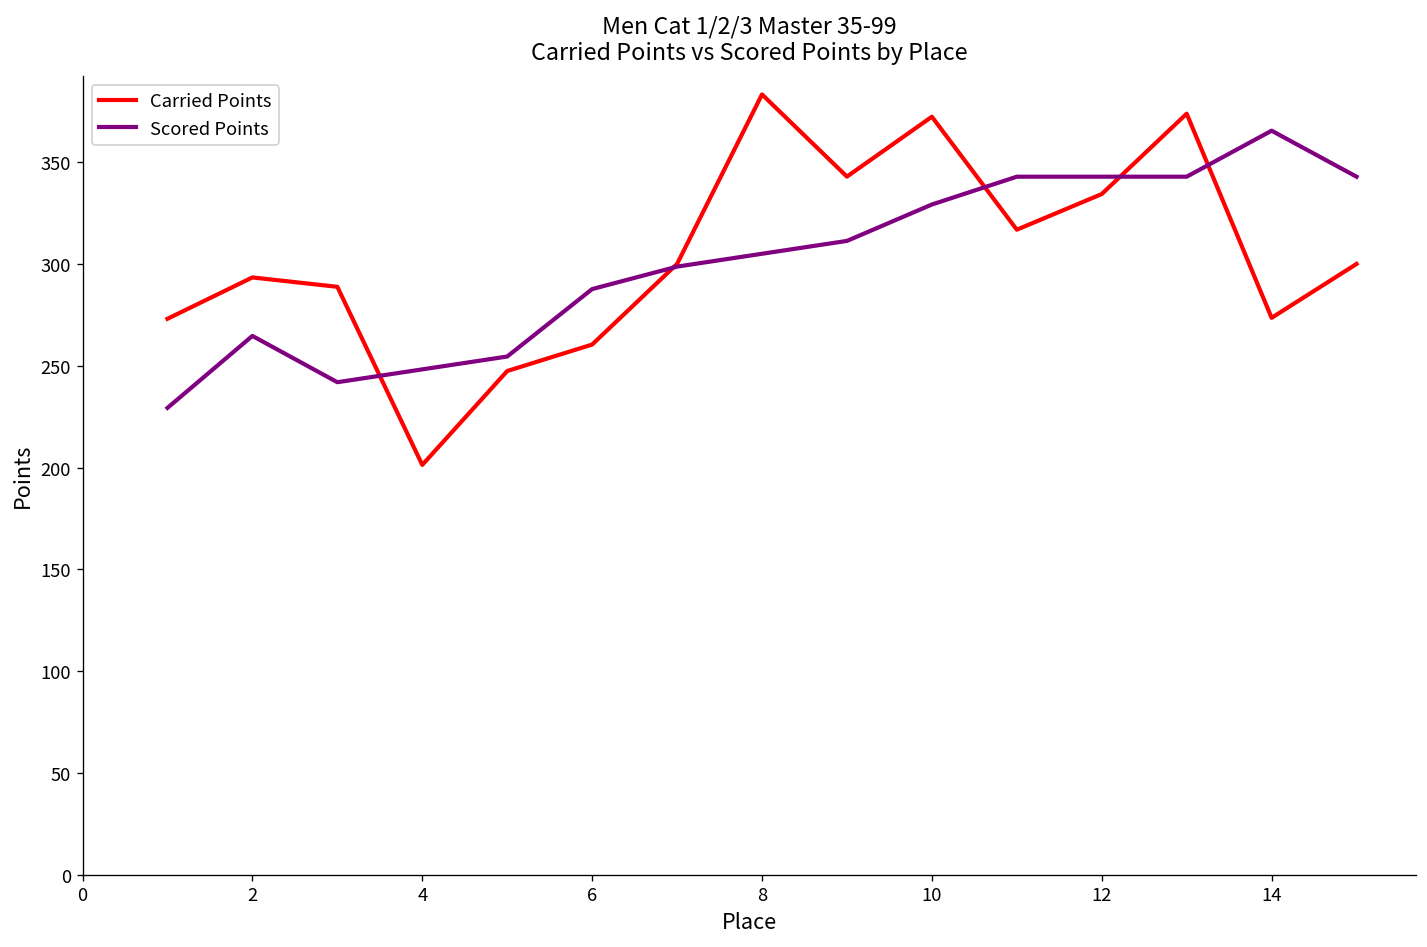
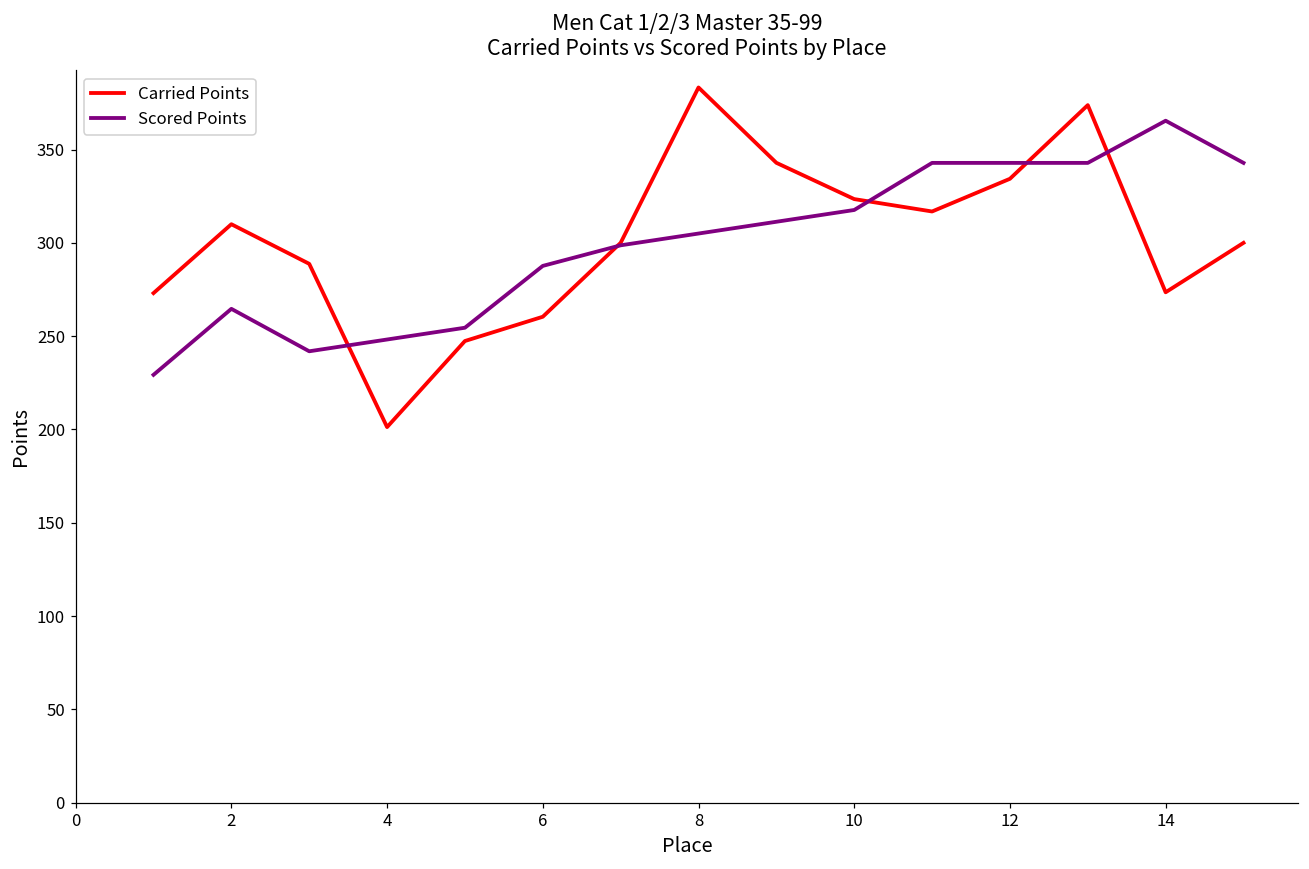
  {
    "Carried Points": {
-     "2": 293,
+     "2": 310,
      "4": 201,
      "6": 260,
      "8": 383,
-     "10": 372,
+     "10": 323,
      "12": 334,
      "14": 274
    },
    "Scored Points": {
      "2": 265,
      "4": 248,
      "6": 288,
      "8": 305,
-     "10": 329,
+     "10": 318,
      "12": 343,
      "14": 365
    }
  }
